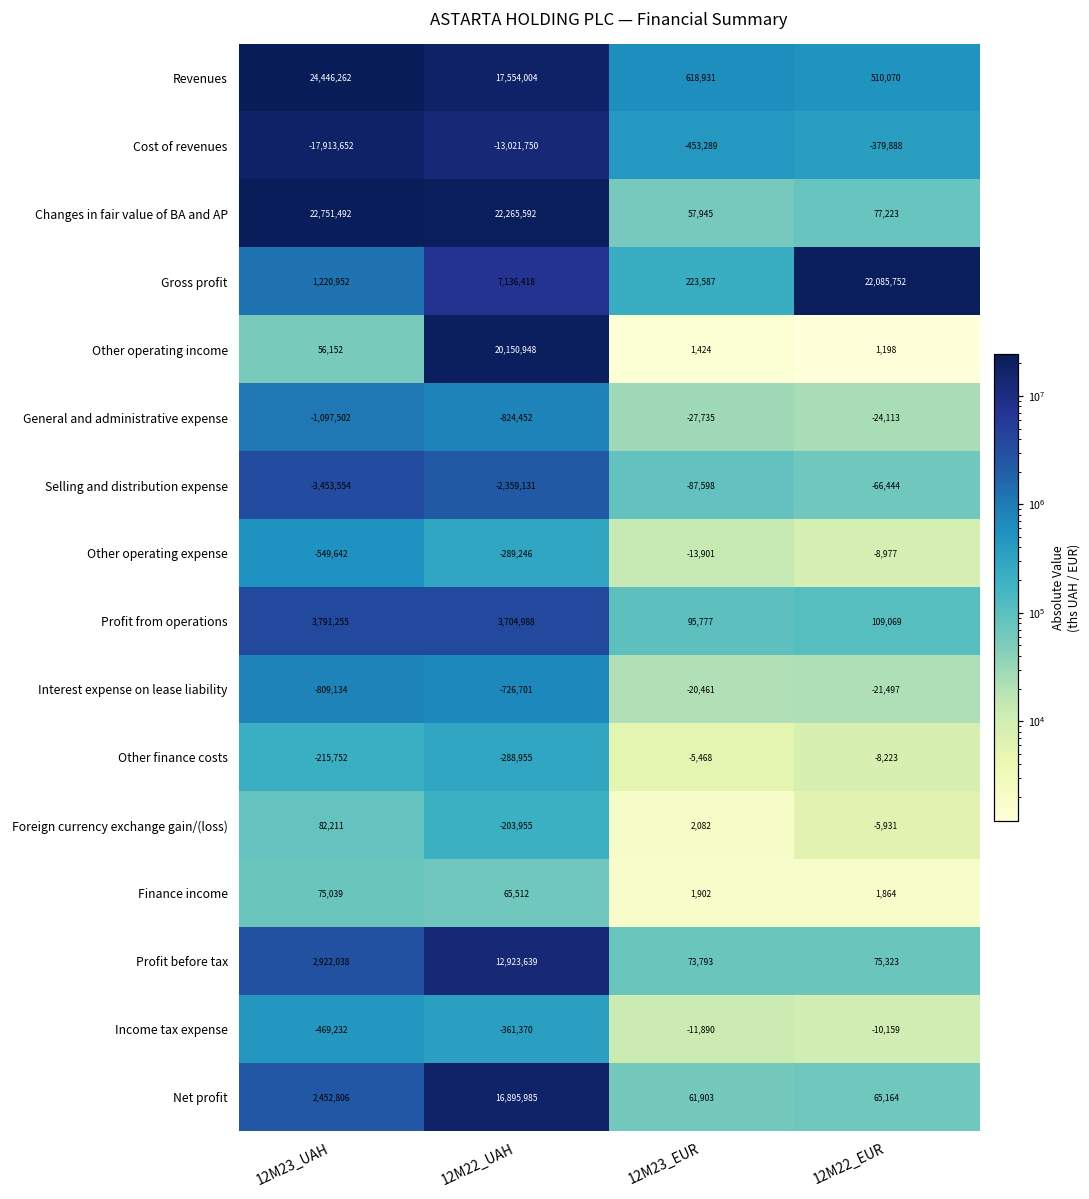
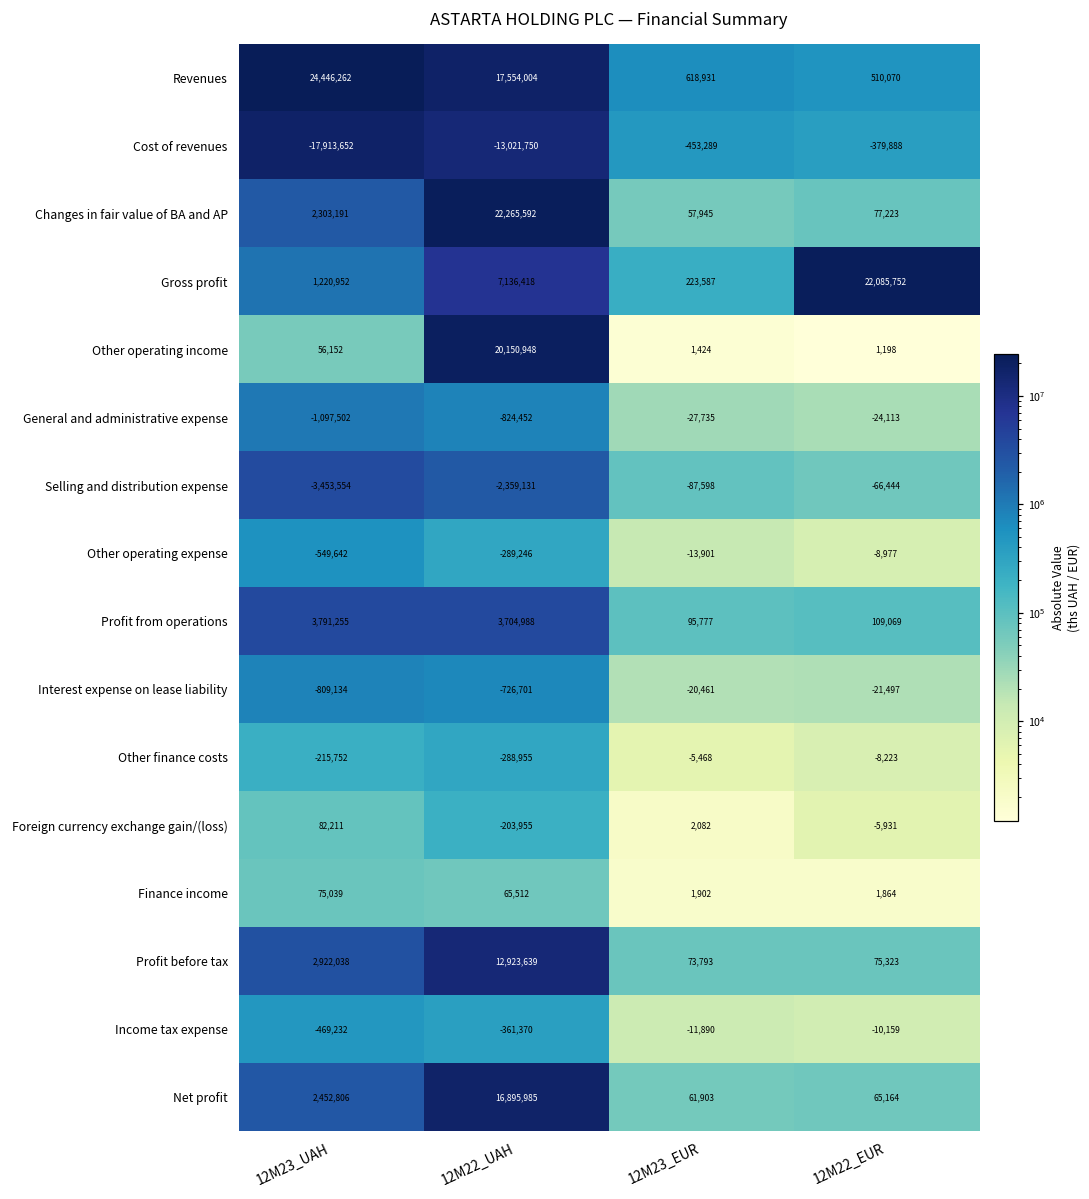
  {
    "Revenues": {
      "12M23_UAH": "24,446,262",
      "12M22_UAH": "17,554,004",
      "12M23_EUR": "618,931",
      "12M22_EUR": "510,070"
    },
    "Cost of revenues": {
      "12M23_UAH": "-17,913,652",
      "12M22_UAH": "-13,021,750",
      "12M23_EUR": "-453,289",
      "12M22_EUR": "-379,888"
    },
    "Changes in fair value of BA and AP": {
-     "12M23_UAH": "22,751,492",
+     "12M23_UAH": "2,303,191",
      "12M22_UAH": "22,265,592",
      "12M23_EUR": "57,945",
      "12M22_EUR": "77,223"
    },
    "Gross profit": {
      "12M23_UAH": "1,220,952",
      "12M22_UAH": "7,136,418",
      "12M23_EUR": "223,587",
      "12M22_EUR": "22,085,752"
    },
    "Other operating income": {
      "12M23_UAH": "56,152",
      "12M22_UAH": "20,150,948",
      "12M23_EUR": "1,424",
      "12M22_EUR": "1,198"
    },
    "General and administrative expense": {
      "12M23_UAH": "-1,097,502",
      "12M22_UAH": "-824,452",
      "12M23_EUR": "-27,735",
      "12M22_EUR": "-24,113"
    },
    "Selling and distribution expense": {
      "12M23_UAH": "-3,453,554",
      "12M22_UAH": "-2,359,131",
      "12M23_EUR": "-87,598",
      "12M22_EUR": "-66,444"
    },
    "Other operating expense": {
      "12M23_UAH": "-549,642",
      "12M22_UAH": "-289,246",
      "12M23_EUR": "-13,901",
      "12M22_EUR": "-8,977"
    },
    "Profit from operations": {
      "12M23_UAH": "3,791,255",
      "12M22_UAH": "3,704,988",
      "12M23_EUR": "95,777",
      "12M22_EUR": "109,069"
    },
    "Interest expense on lease liability": {
      "12M23_UAH": "-809,134",
      "12M22_UAH": "-726,701",
      "12M23_EUR": "-20,461",
      "12M22_EUR": "-21,497"
    },
    "Other finance costs": {
      "12M23_UAH": "-215,752",
      "12M22_UAH": "-288,955",
      "12M23_EUR": "-5,468",
      "12M22_EUR": "-8,223"
    },
    "Foreign currency exchange gain/(loss)": {
      "12M23_UAH": "82,211",
      "12M22_UAH": "-203,955",
      "12M23_EUR": "2,082",
      "12M22_EUR": "-5,931"
    },
    "Finance income": {
      "12M23_UAH": "75,039",
      "12M22_UAH": "65,512",
      "12M23_EUR": "1,902",
      "12M22_EUR": "1,864"
    },
    "Profit before tax": {
      "12M23_UAH": "2,922,038",
      "12M22_UAH": "12,923,639",
      "12M23_EUR": "73,793",
      "12M22_EUR": "75,323"
    },
    "Income tax expense": {
      "12M23_UAH": "-469,232",
      "12M22_UAH": "-361,370",
      "12M23_EUR": "-11,890",
      "12M22_EUR": "-10,159"
    },
    "Net profit": {
      "12M23_UAH": "2,452,806",
      "12M22_UAH": "16,895,985",
      "12M23_EUR": "61,903",
      "12M22_EUR": "65,164"
    }
  }
